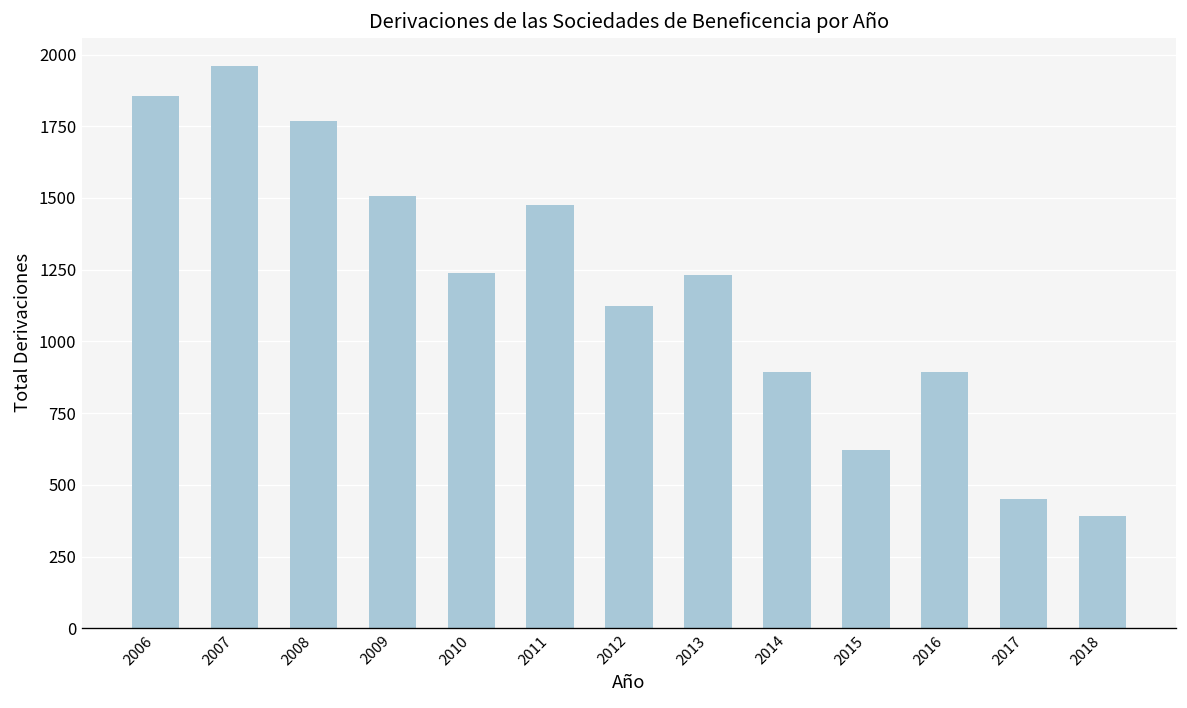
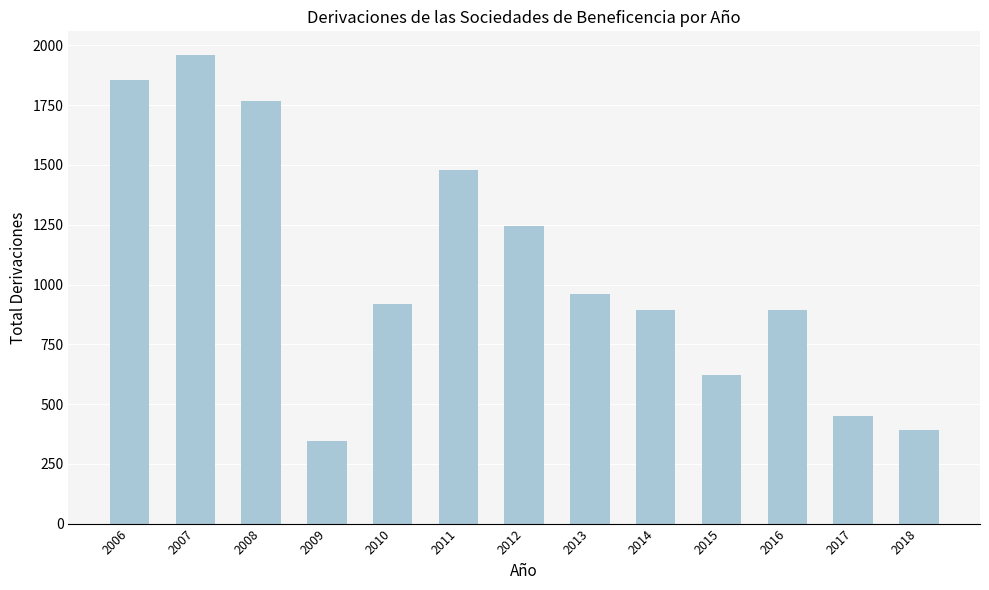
  {
    "2006": 1860,
    "2007": 1960,
    "2008": 1770,
-   "2009": 1510,
-   "2010": 1240,
+   "2009": 340,
+   "2010": 920,
    "2011": 1480,
-   "2012": 1120,
-   "2013": 1230,
+   "2012": 1240,
+   "2013": 960,
    "2014": 900,
    "2015": 620,
    "2016": 890,
    "2017": 450,
    "2018": 390
  }
